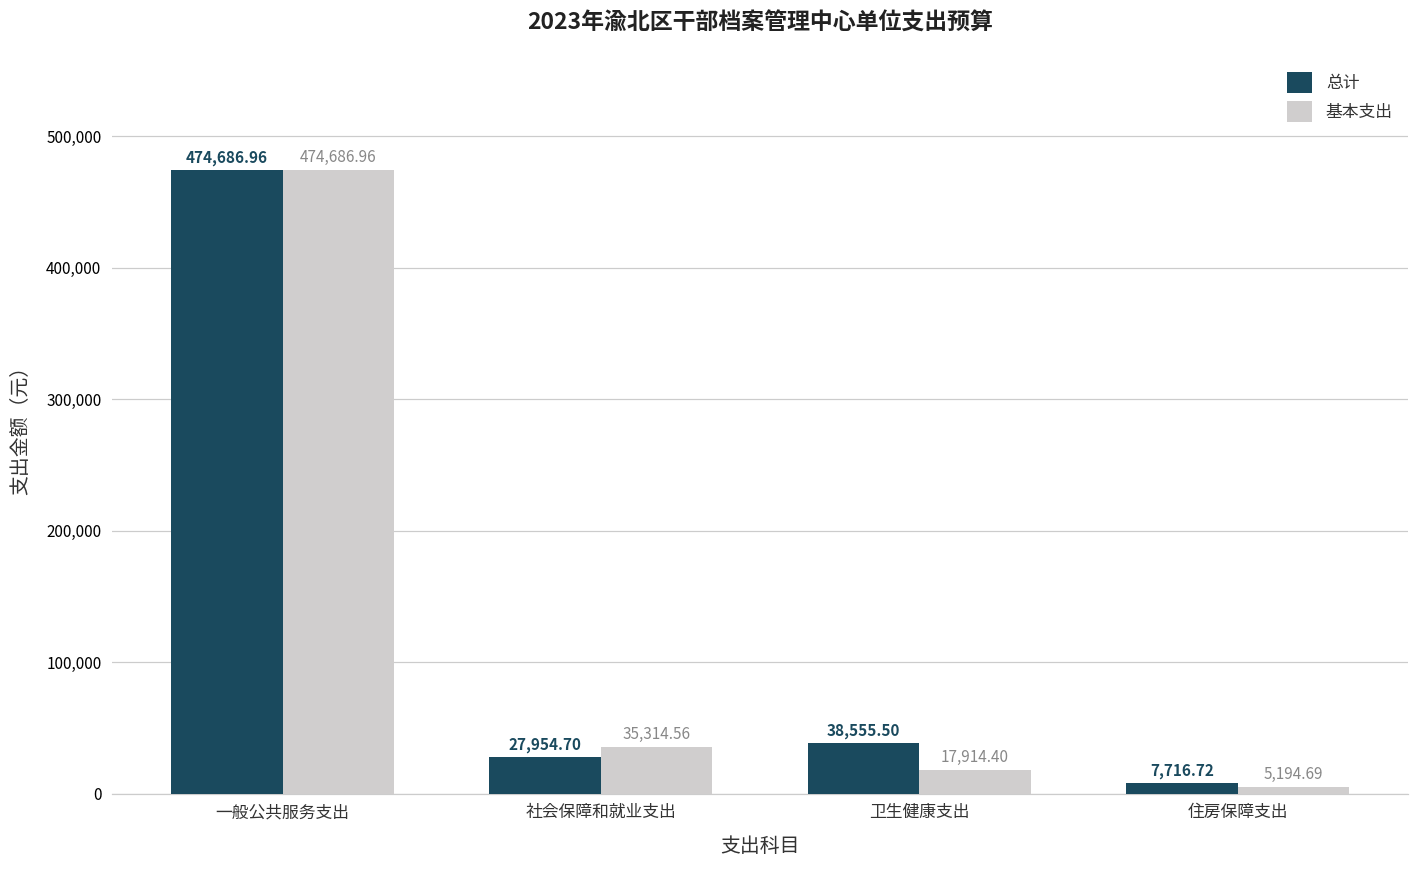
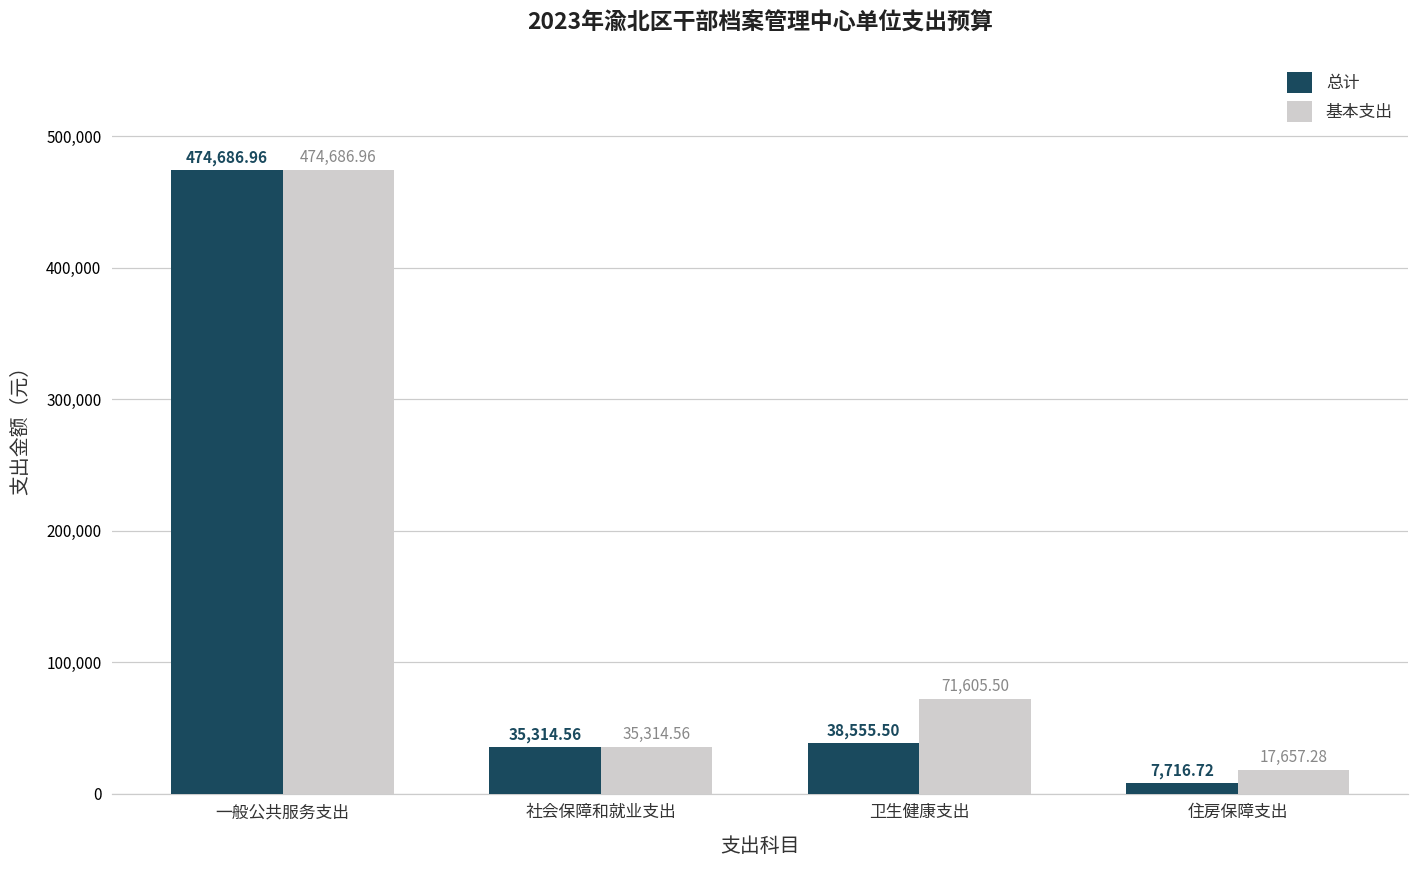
  {
    "总计": {
      "一般公共服务支出": "474,686.96",
-     "社会保障和就业支出": "27,954.70",
+     "社会保障和就业支出": "35,314.56",
      "卫生健康支出": "38,555.50",
      "住房保障支出": "7,716.72"
    },
    "基本支出": {
      "一般公共服务支出": "474,686.96",
      "社会保障和就业支出": "35,314.56",
-     "卫生健康支出": "17,914.40",
-     "住房保障支出": "5,194.69"
+     "卫生健康支出": "71,605.50",
+     "住房保障支出": "17,657.28"
    }
  }
